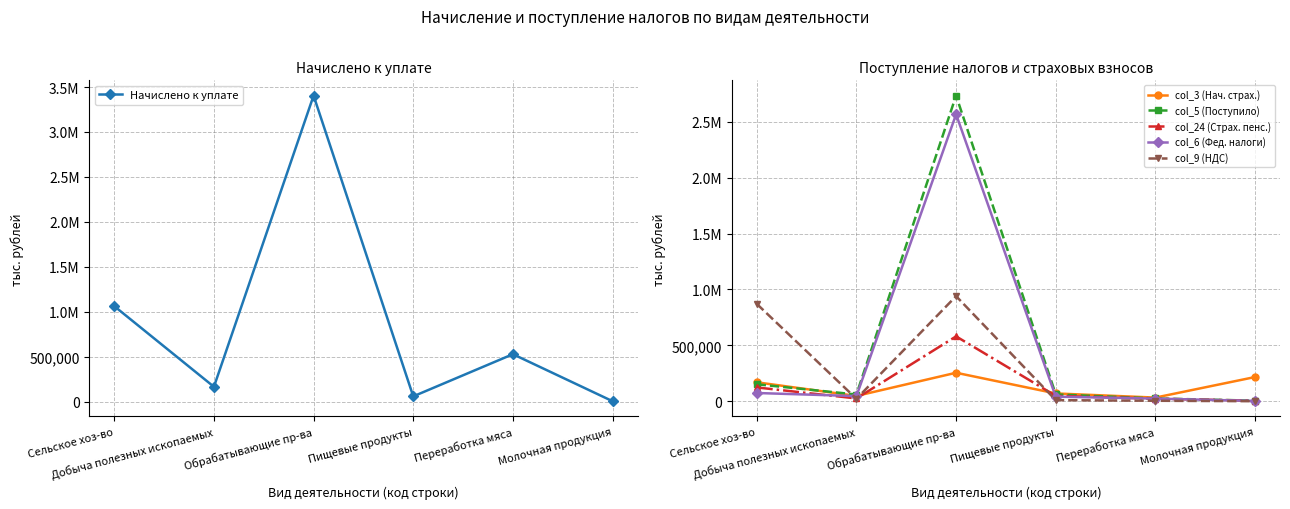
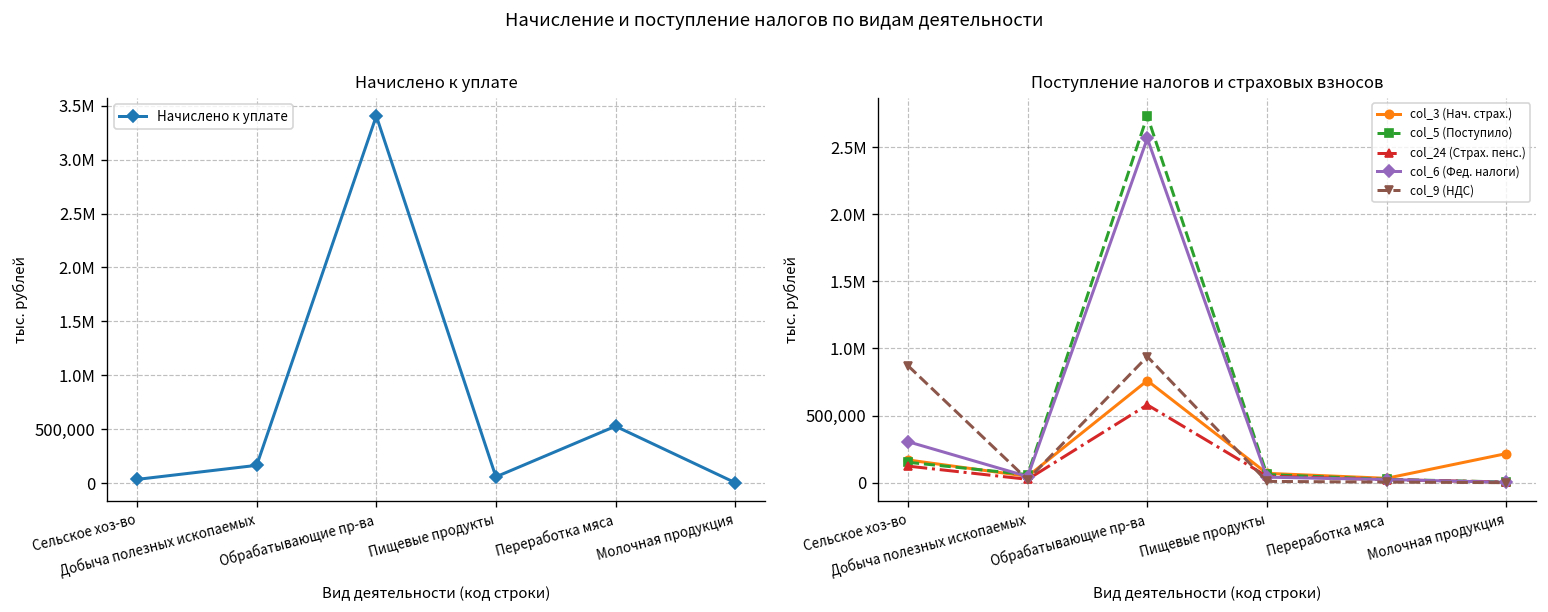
  {
    "Начислено к уплате": {
-     "Сельское хоз-во": "1,100,000",
+     "Сельское хоз-во": "0",
      "Добыча полезных ископаемых": "200,000",
      "Обрабатывающие пр-ва": "3,400,000",
      "Пищевые продукты": "100,000",
      "Переработка мяса": "500,000",
      "Молочная продукция": "0"
    },
    "Поступление налогов и страховых взносов": {
      "col_3 (Нач. страх.)": {
-       "Обрабатывающие пр-ва": "250,000",
+       "Обрабатывающие пр-ва": "760,000",
        "Молочная продукция": "220,000"
      },
      "col_5 (Поступило)": {
        "Обрабатывающие пр-ва": "2,730,000"
      },
      "col_24 (Страх. пенс.)": {
        "Сельское хоз-во": "120,000",
        "Обрабатывающие пр-ва": "580,000"
      },
      "col_6 (Фед. налоги)": {
-       "Сельское хоз-во": "70,000",
+       "Сельское хоз-во": "310,000",
        "Обрабатывающие пр-ва": "2,570,000"
      },
      "col_9 (НДС)": {
        "Сельское хоз-во": "870,000",
        "Обрабатывающие пр-ва": "940,000",
        "Пищевые продукты": "10,000"
      }
    }
  }
